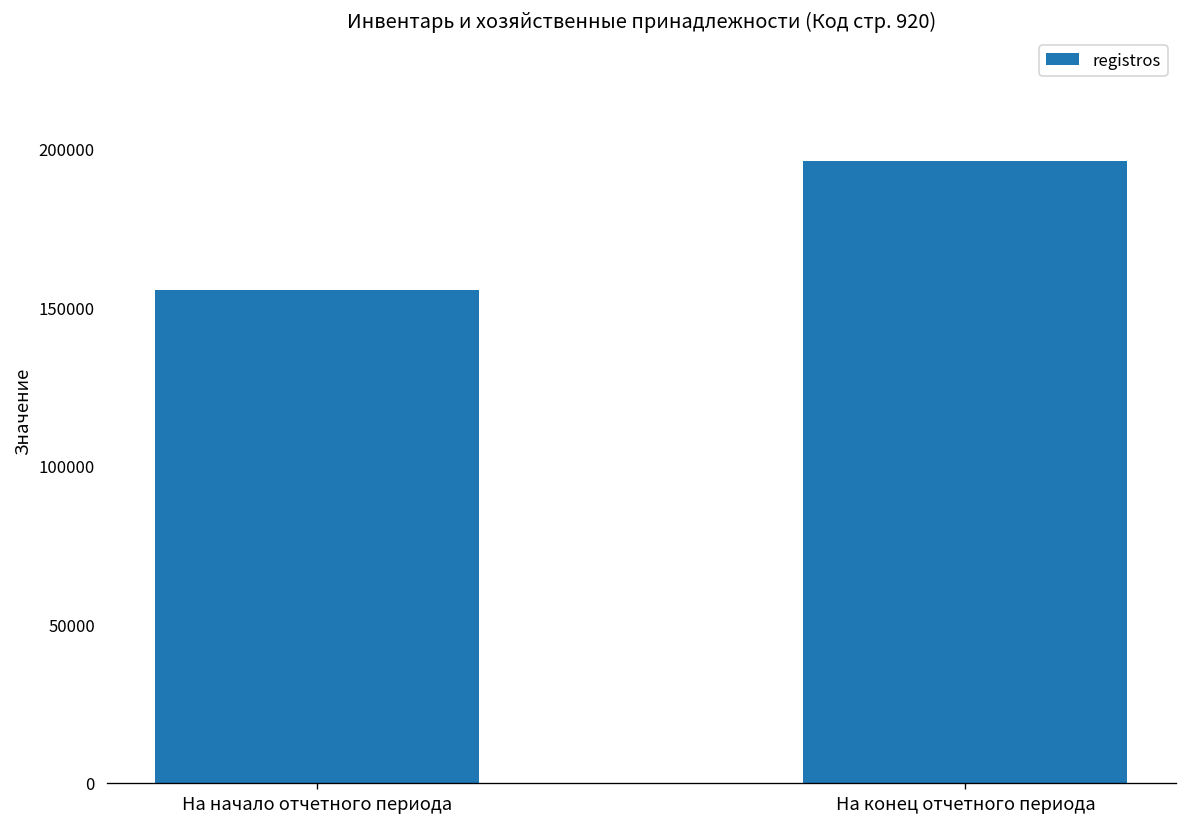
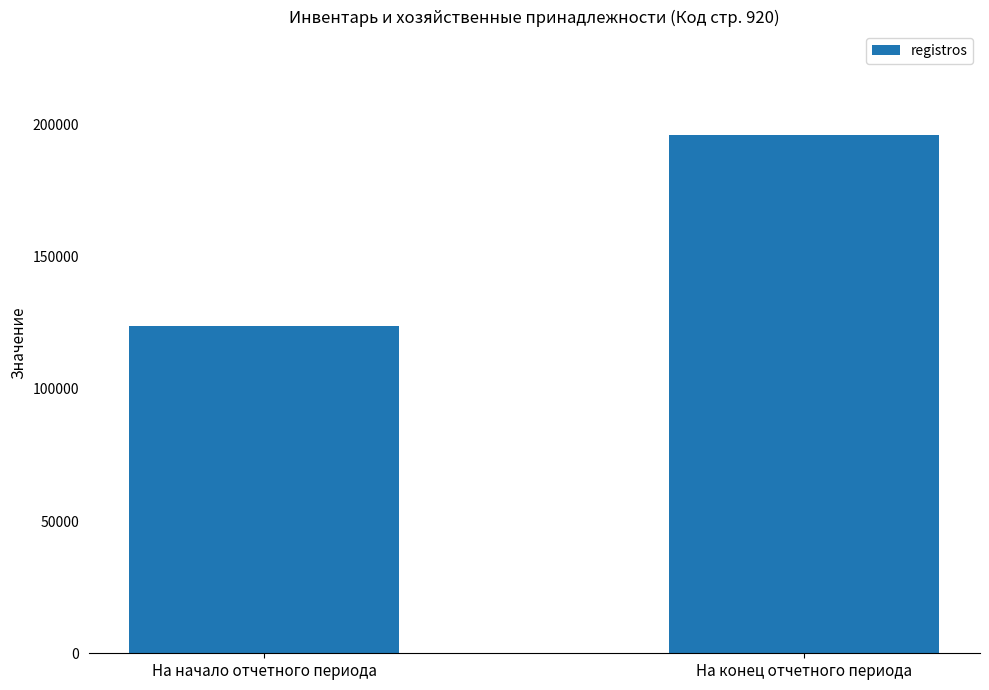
  {
-   "На начало отчетного периода": 155000,
+   "На начало отчетного периода": 124000,
    "На конец отчетного периода": 196000
  }
